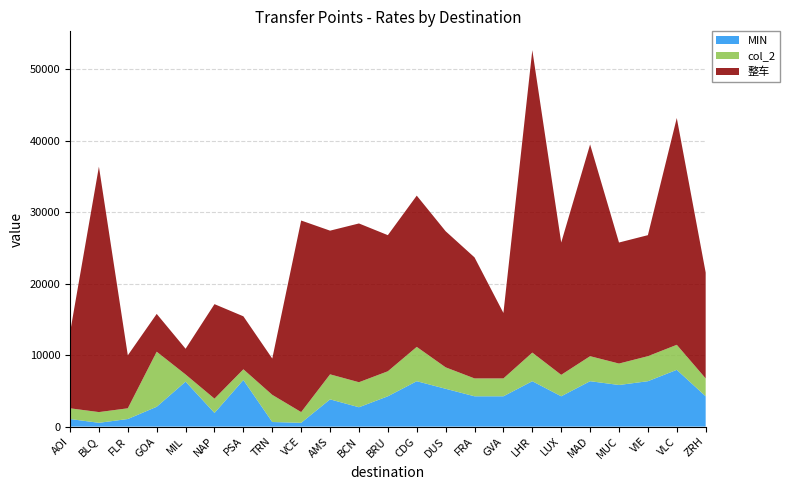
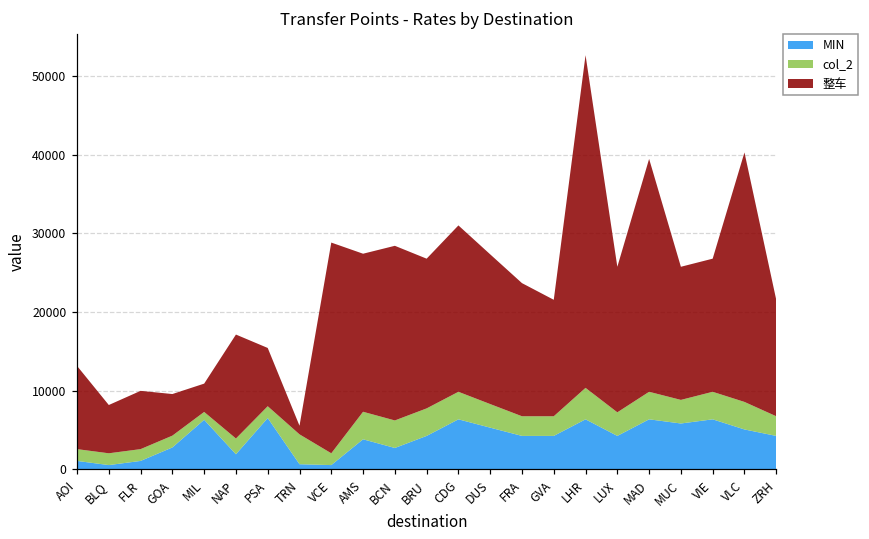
  {
    "MIN": {
      "AOI": 1000,
      "BLQ": 1000,
      "FLR": 1000,
      "GOA": 3000,
      "MIL": 6000,
      "NAP": 2000,
      "PSA": 7000,
      "TRN": 1000,
      "VCE": 1000,
      "AMS": 4000,
      "BCN": 3000,
      "BRU": 4000,
      "CDG": 6000,
      "DUS": 5000,
      "FRA": 4000,
      "GVA": 4000,
      "LHR": 6000,
      "LUX": 4000,
      "MAD": 6000,
      "MUC": 6000,
      "VIE": 6000,
-     "VLC": 8000,
+     "VLC": 5000,
      "ZRH": 4000
    },
    "col_2": {
      "AOI": 2000,
      "BLQ": 2000,
      "FLR": 2000,
-     "GOA": 8000,
+     "GOA": 2000,
      "MIL": 1000,
      "NAP": 2000,
      "PSA": 2000,
      "TRN": 4000,
      "VCE": 2000,
      "AMS": 4000,
      "BCN": 4000,
      "BRU": 4000,
-     "CDG": 5000,
+     "CDG": 4000,
      "DUS": 3000,
      "FRA": 3000,
      "GVA": 3000,
      "LHR": 4000,
      "LUX": 3000,
      "MAD": 4000,
      "MUC": 3000,
      "VIE": 4000,
      "VLC": 4000,
      "ZRH": 3000
    },
    "整车": {
      "AOI": 11000,
-     "BLQ": 34000,
+     "BLQ": 6000,
      "FLR": 7000,
      "GOA": 5000,
      "MIL": 4000,
      "NAP": 13000,
      "PSA": 7000,
-     "TRN": 5000,
+     "TRN": 1000,
      "VCE": 27000,
      "AMS": 20000,
      "BCN": 22000,
      "BRU": 19000,
      "CDG": 21000,
      "DUS": 19000,
      "FRA": 17000,
-     "GVA": 9000,
+     "GVA": 15000,
      "LHR": 42000,
      "LUX": 19000,
      "MAD": 30000,
      "MUC": 17000,
      "VIE": 17000,
      "VLC": 32000,
      "ZRH": 15000
    }
  }
